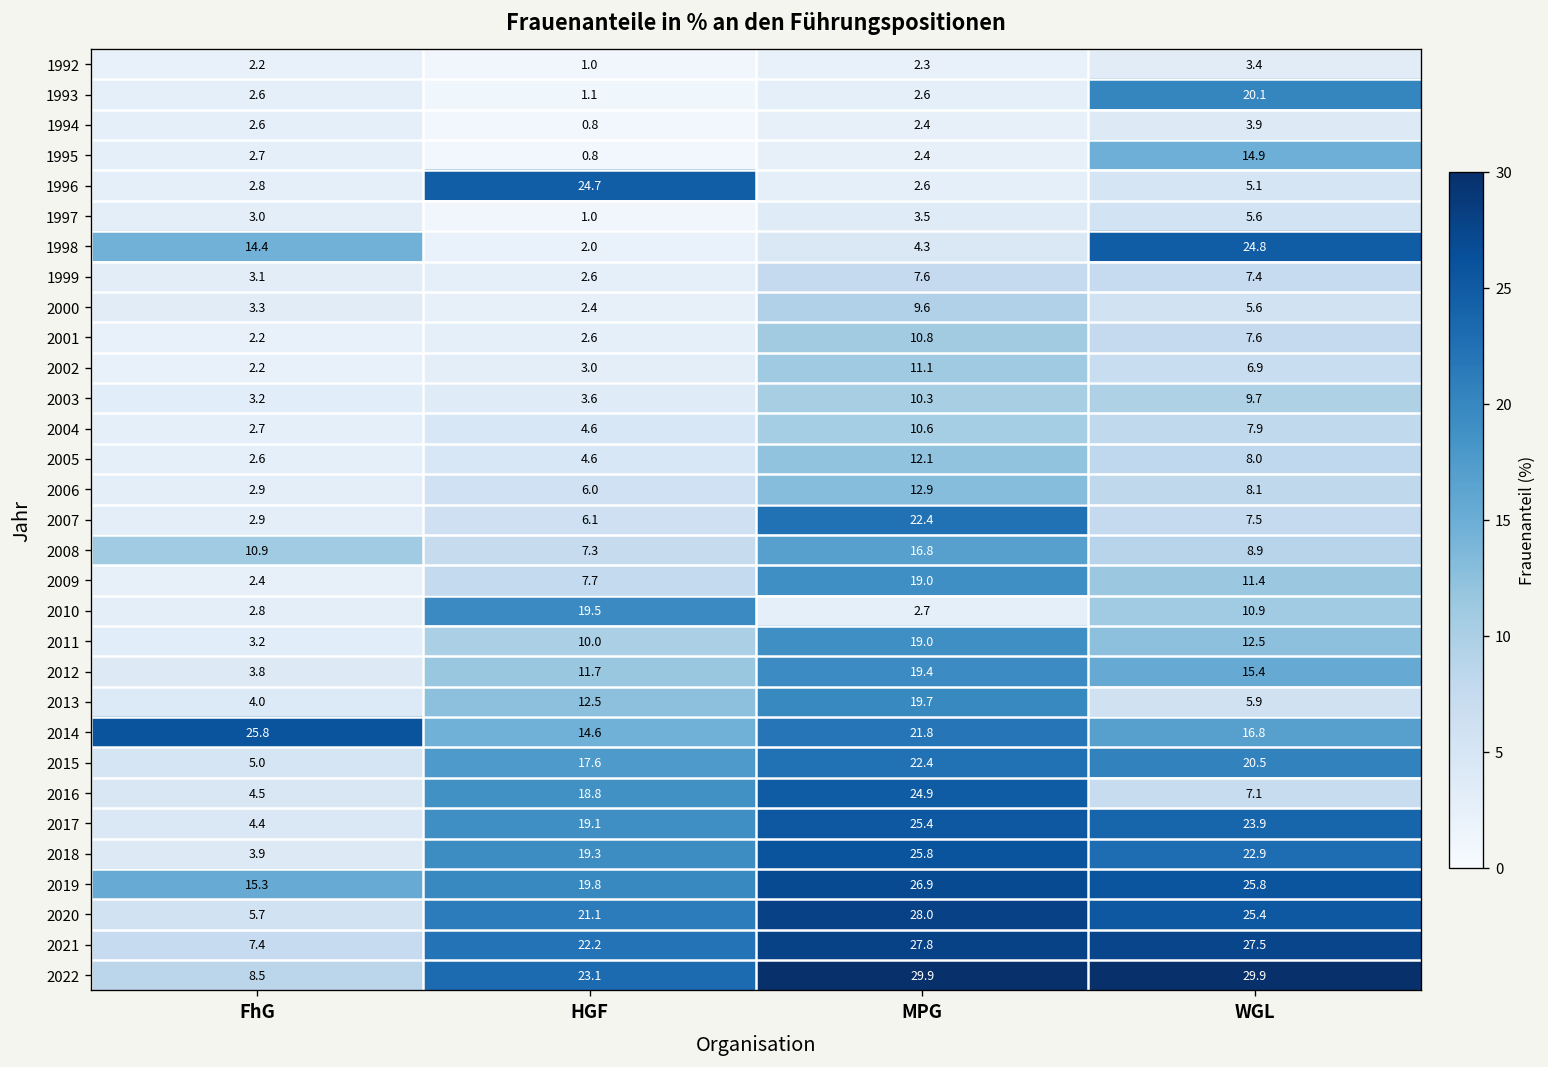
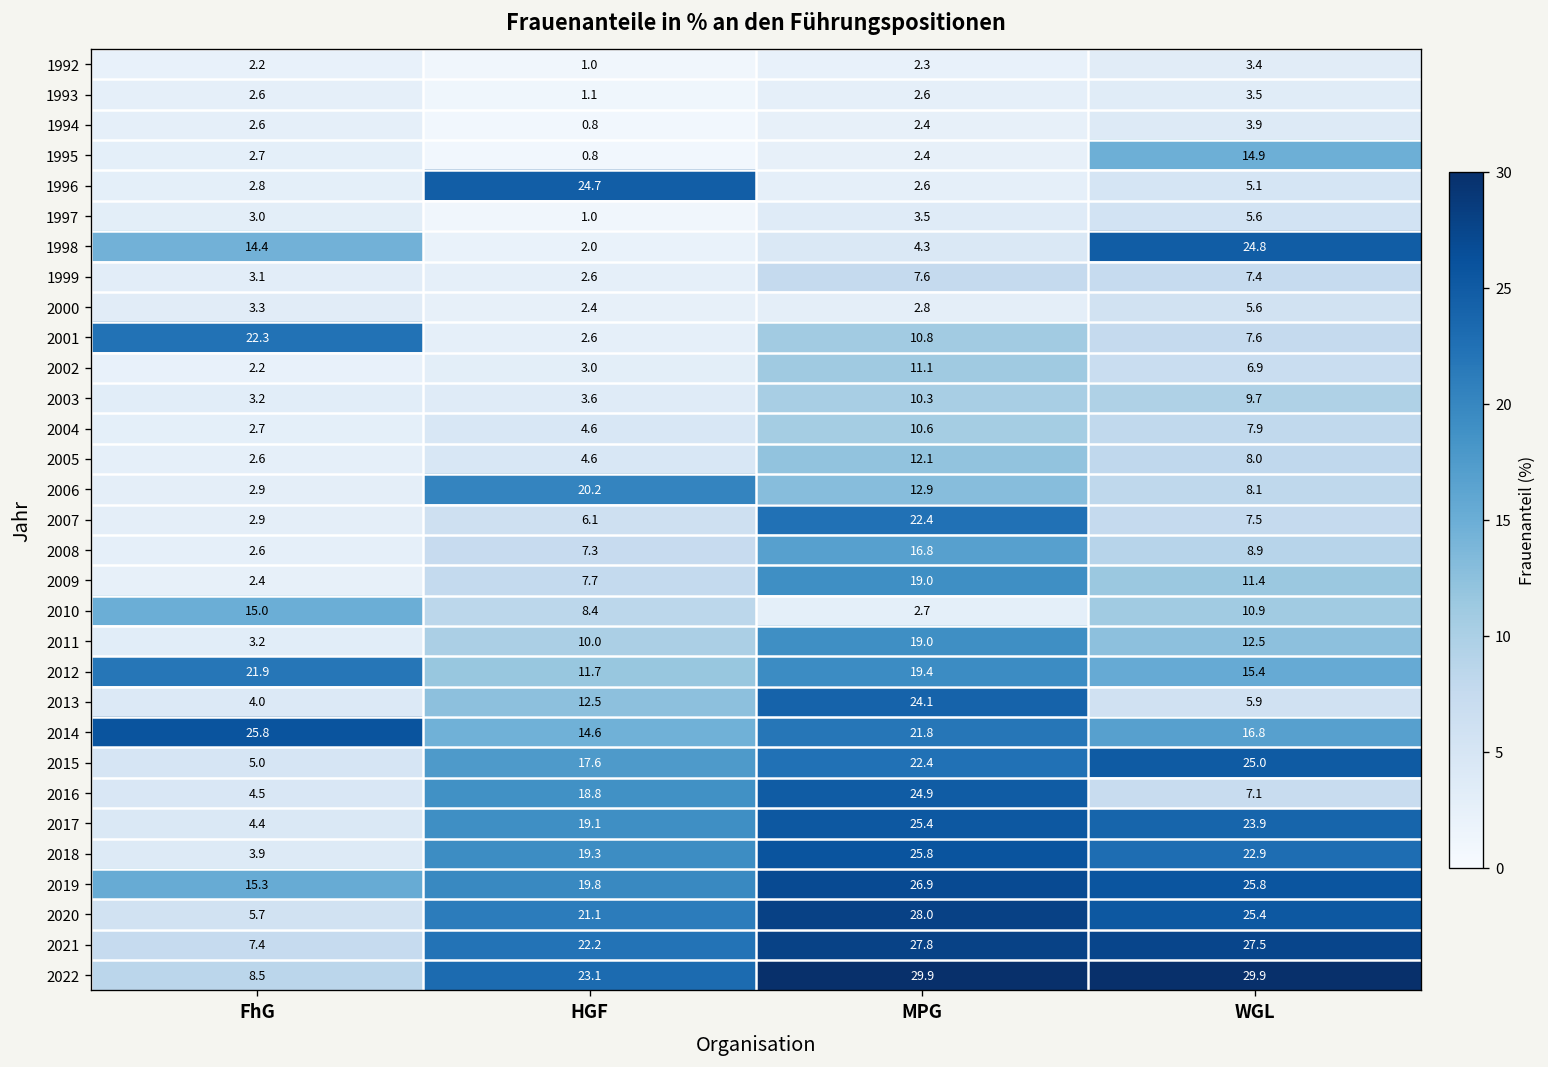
  {
    "1992": {
      "FhG": 2.2,
      "HGF": 1.0,
      "MPG": 2.3,
      "WGL": 3.4
    },
    "1993": {
      "FhG": 2.6,
      "HGF": 1.1,
      "MPG": 2.6,
-     "WGL": 20.1
+     "WGL": 3.5
    },
    "1994": {
      "FhG": 2.6,
      "HGF": 0.8,
      "MPG": 2.4,
      "WGL": 3.9
    },
    "1995": {
      "FhG": 2.7,
      "HGF": 0.8,
      "MPG": 2.4,
      "WGL": 14.9
    },
    "1996": {
      "FhG": 2.8,
      "HGF": 24.7,
      "MPG": 2.6,
      "WGL": 5.1
    },
    "1997": {
      "FhG": 3.0,
      "HGF": 1.0,
      "MPG": 3.5,
      "WGL": 5.6
    },
    "1998": {
      "FhG": 14.4,
      "HGF": 2.0,
      "MPG": 4.3,
      "WGL": 24.8
    },
    "1999": {
      "FhG": 3.1,
      "HGF": 2.6,
      "MPG": 7.6,
      "WGL": 7.4
    },
    "2000": {
      "FhG": 3.3,
      "HGF": 2.4,
-     "MPG": 9.6,
+     "MPG": 2.8,
      "WGL": 5.6
    },
    "2001": {
-     "FhG": 2.2,
+     "FhG": 22.3,
      "HGF": 2.6,
      "MPG": 10.8,
      "WGL": 7.6
    },
    "2002": {
      "FhG": 2.2,
      "HGF": 3.0,
      "MPG": 11.1,
      "WGL": 6.9
    },
    "2003": {
      "FhG": 3.2,
      "HGF": 3.6,
      "MPG": 10.3,
      "WGL": 9.7
    },
    "2004": {
      "FhG": 2.7,
      "HGF": 4.6,
      "MPG": 10.6,
      "WGL": 7.9
    },
    "2005": {
      "FhG": 2.6,
      "HGF": 4.6,
      "MPG": 12.1,
      "WGL": 8.0
    },
    "2006": {
      "FhG": 2.9,
-     "HGF": 6.0,
+     "HGF": 20.2,
      "MPG": 12.9,
      "WGL": 8.1
    },
    "2007": {
      "FhG": 2.9,
      "HGF": 6.1,
      "MPG": 22.4,
      "WGL": 7.5
    },
    "2008": {
-     "FhG": 10.9,
+     "FhG": 2.6,
      "HGF": 7.3,
      "MPG": 16.8,
      "WGL": 8.9
    },
    "2009": {
      "FhG": 2.4,
      "HGF": 7.7,
      "MPG": 19.0,
      "WGL": 11.4
    },
    "2010": {
-     "FhG": 2.8,
-     "HGF": 19.5,
+     "FhG": 15.0,
+     "HGF": 8.4,
      "MPG": 2.7,
      "WGL": 10.9
    },
    "2011": {
      "FhG": 3.2,
      "HGF": 10.0,
      "MPG": 19.0,
      "WGL": 12.5
    },
    "2012": {
-     "FhG": 3.8,
+     "FhG": 21.9,
      "HGF": 11.7,
      "MPG": 19.4,
      "WGL": 15.4
    },
    "2013": {
      "FhG": 4.0,
      "HGF": 12.5,
-     "MPG": 19.7,
+     "MPG": 24.1,
      "WGL": 5.9
    },
    "2014": {
      "FhG": 25.8,
      "HGF": 14.6,
      "MPG": 21.8,
      "WGL": 16.8
    },
    "2015": {
      "FhG": 5.0,
      "HGF": 17.6,
      "MPG": 22.4,
-     "WGL": 20.5
+     "WGL": 25.0
    },
    "2016": {
      "FhG": 4.5,
      "HGF": 18.8,
      "MPG": 24.9,
      "WGL": 7.1
    },
    "2017": {
      "FhG": 4.4,
      "HGF": 19.1,
      "MPG": 25.4,
      "WGL": 23.9
    },
    "2018": {
      "FhG": 3.9,
      "HGF": 19.3,
      "MPG": 25.8,
      "WGL": 22.9
    },
    "2019": {
      "FhG": 15.3,
      "HGF": 19.8,
      "MPG": 26.9,
      "WGL": 25.8
    },
    "2020": {
      "FhG": 5.7,
      "HGF": 21.1,
      "MPG": 28.0,
      "WGL": 25.4
    },
    "2021": {
      "FhG": 7.4,
      "HGF": 22.2,
      "MPG": 27.8,
      "WGL": 27.5
    },
    "2022": {
      "FhG": 8.5,
      "HGF": 23.1,
      "MPG": 29.9,
      "WGL": 29.9
    }
  }
